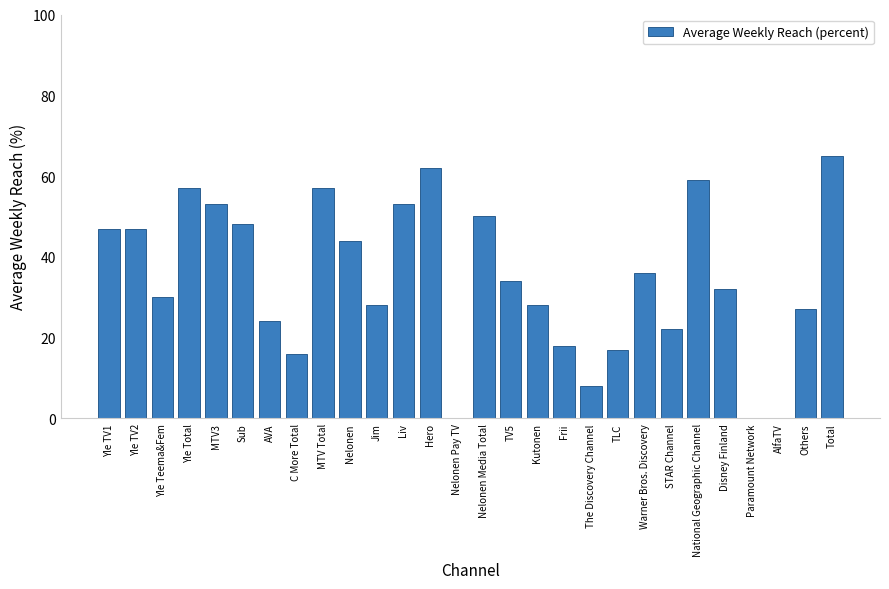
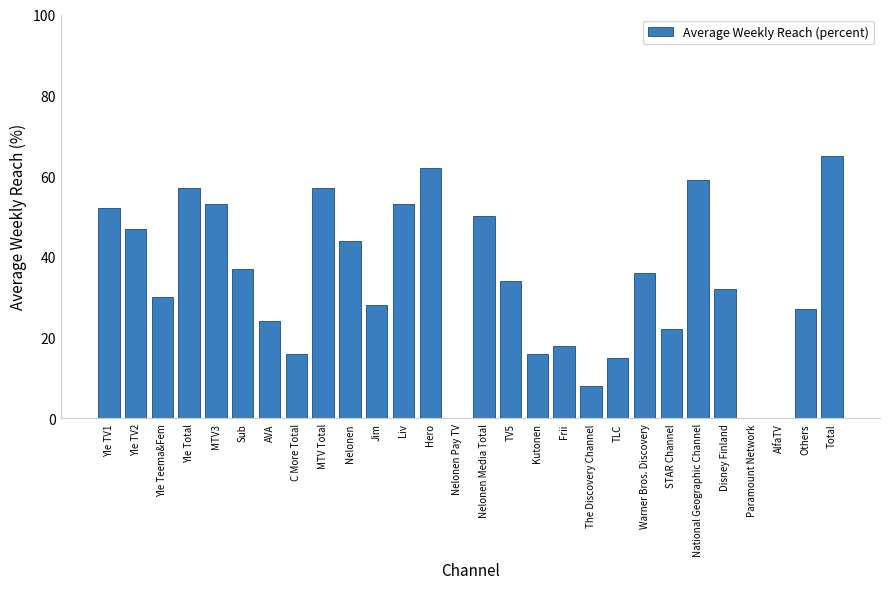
  {
-   "Yle TV1": 47,
+   "Yle TV1": 52,
    "Yle TV2": 47,
    "Yle Teema&Fem": 30,
    "Yle Total": 57,
    "MTV3": 53,
-   "Sub": 48,
+   "Sub": 37,
    "AVA": 24,
    "C More Total": 16,
    "MTV Total": 57,
    "Nelonen": 44,
    "Jim": 28,
    "Liv": 53,
    "Hero": 62,
    "Nelonen Pay TV": 0,
    "Nelonen Media Total": 50,
    "TV5": 34,
-   "Kutonen": 28,
+   "Kutonen": 16,
    "Frii": 18,
    "The Discovery Channel": 8,
-   "TLC": 17,
+   "TLC": 15,
    "Warner Bros. Discovery": 36,
    "STAR Channel": 22,
    "National Geographic Channel": 59,
    "Disney Finland": 32,
    "Paramount Network": 0,
    "AlfaTV": 0,
    "Others": 27,
    "Total": 65
  }
